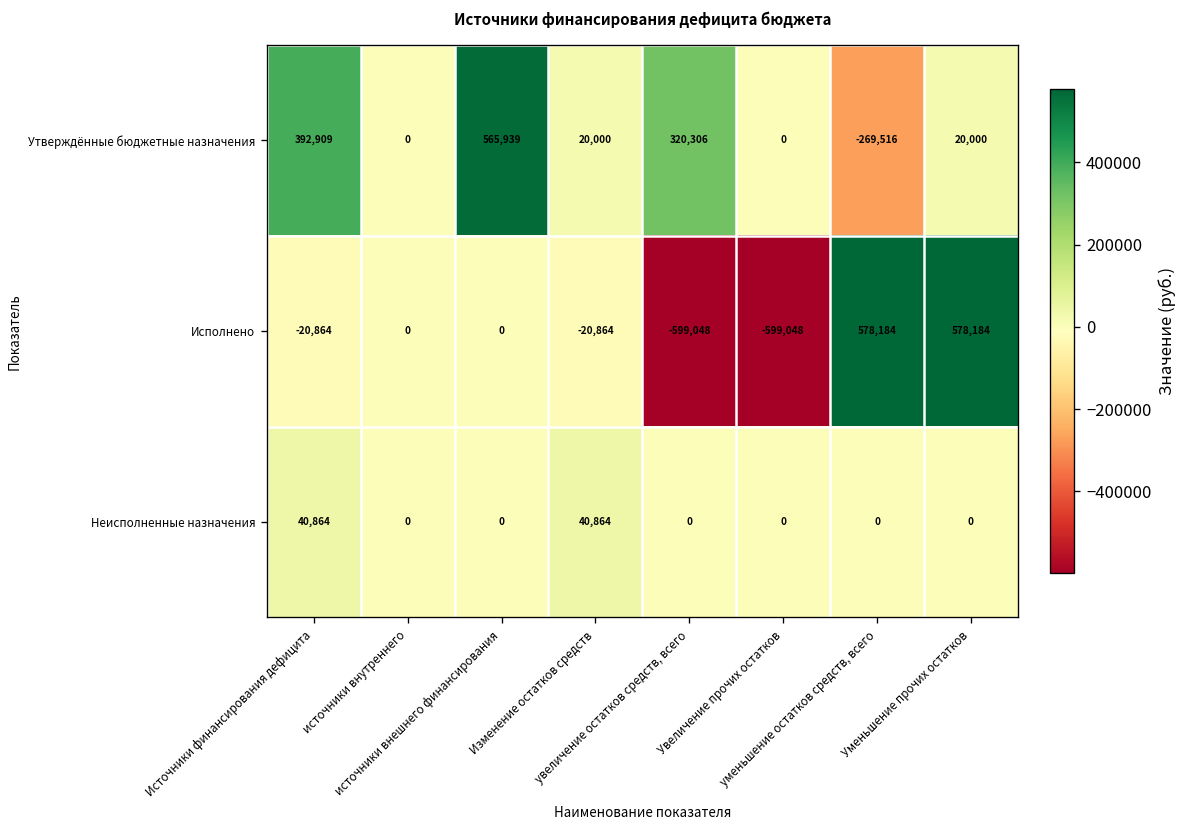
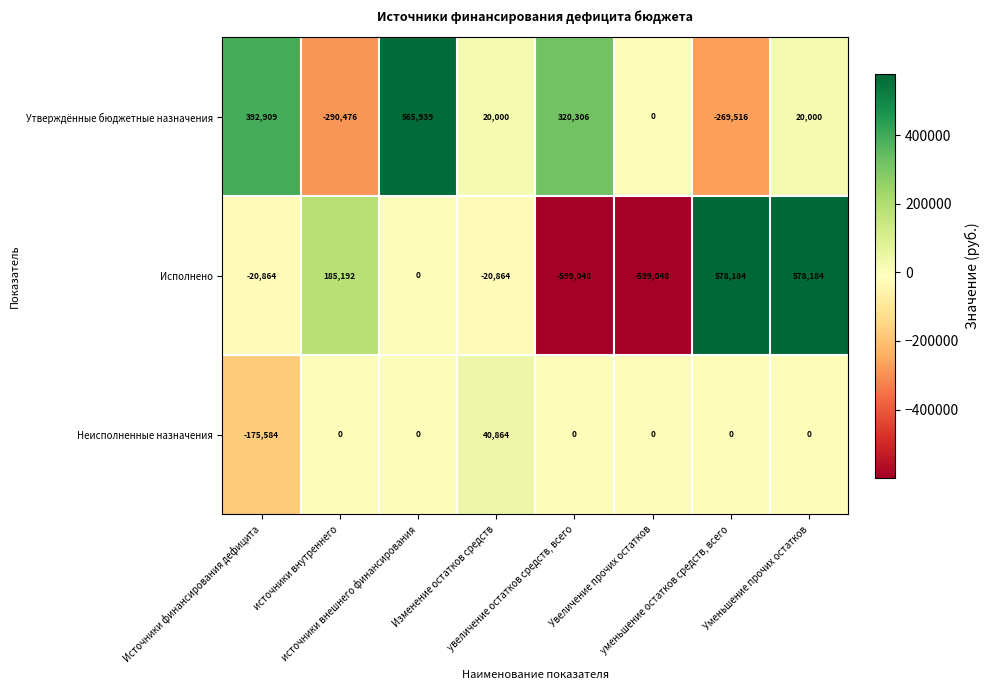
  {
    "Утверждённые бюджетные назначения": {
      "Источники финансирования дефицита": "392,909",
-     "источники внутреннего": "0",
+     "источники внутреннего": "-290,476",
      "источники внешнего финансирования": "565,939",
      "Изменение остатков средств": "20,000",
      "увеличение остатков средств, всего": "320,306",
      "Увеличение прочих остатков": "0",
      "уменьшение остатков средств, всего": "-269,516",
      "Уменьшение прочих остатков": "20,000"
    },
    "Исполнено": {
      "Источники финансирования дефицита": "-20,864",
-     "источники внутреннего": "0",
+     "источники внутреннего": "185,192",
      "источники внешнего финансирования": "0",
      "Изменение остатков средств": "-20,864",
      "увеличение остатков средств, всего": "-599,048",
      "Увеличение прочих остатков": "-599,048",
      "уменьшение остатков средств, всего": "578,184",
      "Уменьшение прочих остатков": "578,184"
    },
    "Неисполненные назначения": {
-     "Источники финансирования дефицита": "40,864",
+     "Источники финансирования дефицита": "-175,584",
      "источники внутреннего": "0",
      "источники внешнего финансирования": "0",
      "Изменение остатков средств": "40,864",
      "увеличение остатков средств, всего": "0",
      "Увеличение прочих остатков": "0",
      "уменьшение остатков средств, всего": "0",
      "Уменьшение прочих остатков": "0"
    }
  }
